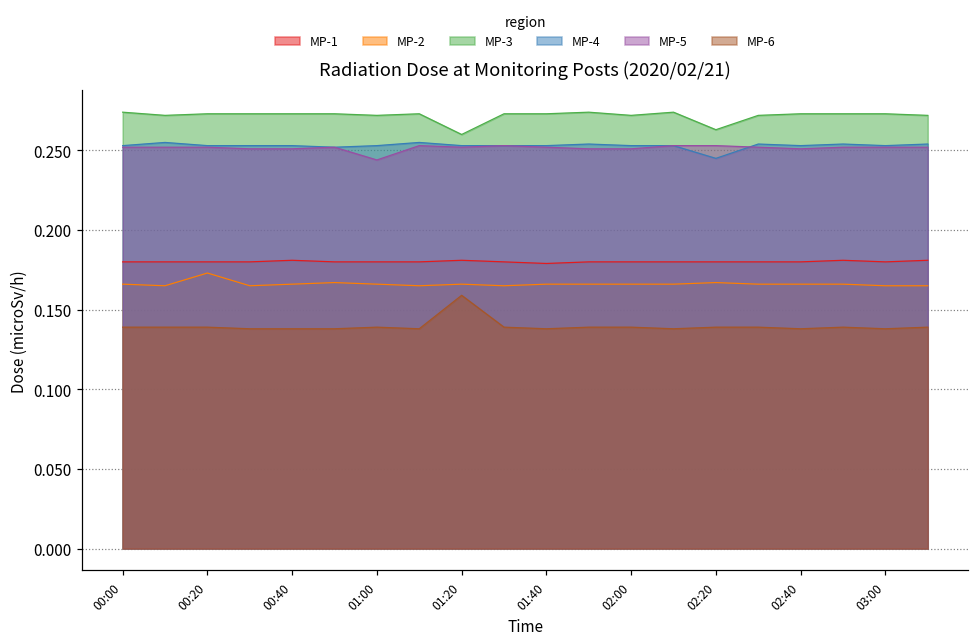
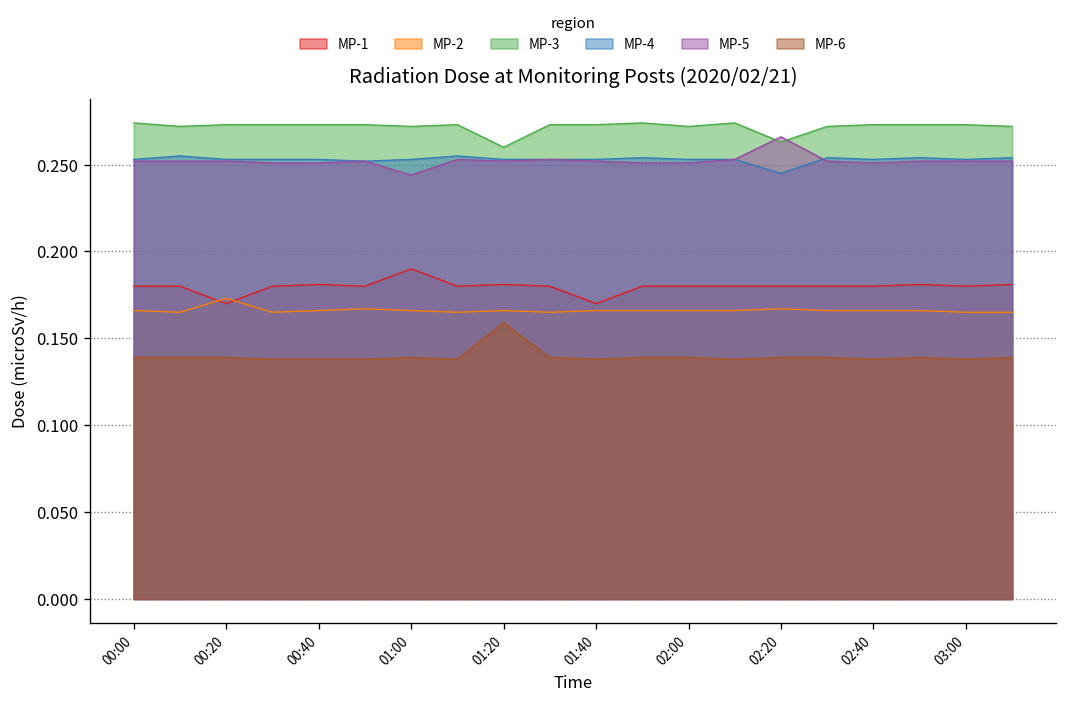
  {
    "MP-1": {
      "00:00": 0.180,
-     "00:20": 0.18,
+     "00:20": 0.17,
      "00:40": 0.181,
-     "01:00": 0.18,
+     "01:00": 0.19,
      "01:20": 0.181,
-     "01:40": 0.179,
+     "01:40": 0.170,
      "02:00": 0.180,
      "02:20": 0.180,
      "02:40": 0.180,
      "03:00": 0.180
    },
    "MP-2": {
      "00:00": 0.166,
      "00:20": 0.173,
      "00:40": 0.166,
      "01:00": 0.166,
      "01:20": 0.166,
      "01:40": 0.166,
      "02:00": 0.166,
      "02:20": 0.167,
      "02:40": 0.166,
      "03:00": 0.165
    },
    "MP-3": {
      "00:00": 0.274,
      "00:20": 0.273,
      "00:40": 0.273,
      "01:00": 0.272,
      "01:20": 0.260,
      "01:40": 0.273,
      "02:00": 0.272,
      "02:20": 0.263,
      "02:40": 0.273,
      "03:00": 0.273
    },
    "MP-4": {
      "00:40": 0.253,
      "01:00": 0.253,
      "02:00": 0.253,
      "02:20": 0.245,
      "02:40": 0.253
    },
    "MP-5": {
      "00:40": 0.251,
      "01:00": 0.244,
      "02:00": 0.251,
-     "02:20": 0.253,
+     "02:20": 0.266,
      "02:40": 0.251
    },
    "MP-6": {
      "00:00": 0.139,
      "00:20": 0.139,
      "00:40": 0.138,
      "01:00": 0.139,
      "01:20": 0.159,
      "01:40": 0.138,
      "02:00": 0.139,
      "02:20": 0.139,
      "02:40": 0.138,
      "03:00": 0.138
    }
  }
